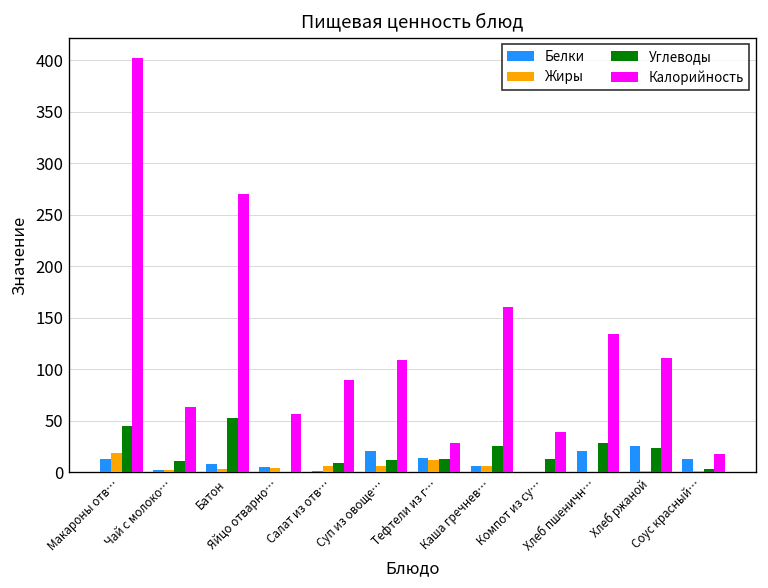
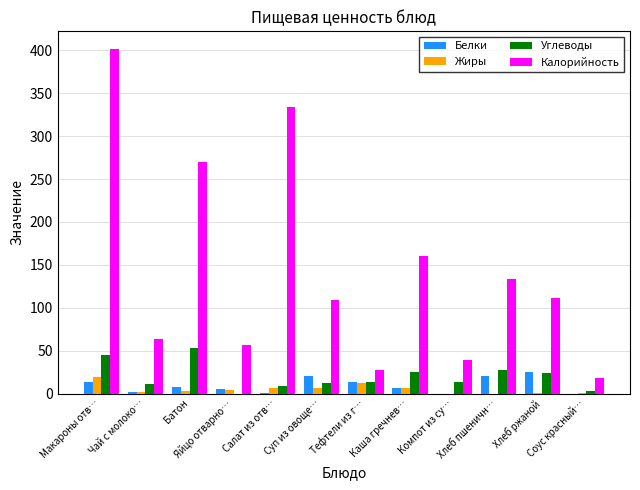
  {
    "Белки": {
      "Макароны отв…": 10,
      "Батон": 10,
      "Яйцо отварно…": 10,
      "Суп из овоще…": 20,
      "Тефтели из г…": 10,
      "Каша гречнев…": 10,
      "Компот из су…": 0,
      "Хлеб пшеничн…": 20,
      "Хлеб ржаной": 30,
-     "Соус красный…": 10
+     "Соус красный…": 0
    },
    "Жиры": {
      "Макароны отв…": 20,
      "Батон": 0,
      "Яйцо отварно…": 0,
      "Салат из отв…": 10,
      "Суп из овоще…": 10,
      "Тефтели из г…": 10,
      "Каша гречнев…": 10,
      "Компот из су…": 0,
      "Хлеб пшеничн…": 0
    },
    "Углеводы": {
      "Макароны отв…": 50,
      "Чай с молоко…": 10,
      "Батон": 50,
      "Яйцо отварно…": 0,
      "Салат из отв…": 10,
      "Суп из овоще…": 10,
      "Тефтели из г…": 10,
      "Каша гречнев…": 30,
      "Компот из су…": 10,
      "Хлеб пшеничн…": 30,
      "Хлеб ржаной": 20,
      "Соус красный…": 0
    },
    "Калорийность": {
      "Макароны отв…": 400,
      "Чай с молоко…": 60,
      "Батон": 270,
      "Яйцо отварно…": 60,
-     "Салат из отв…": 90,
+     "Салат из отв…": 330,
      "Суп из овоще…": 110,
      "Тефтели из г…": 30,
      "Каша гречнев…": 160,
      "Компот из су…": 40,
      "Хлеб пшеничн…": 130,
      "Хлеб ржаной": 110,
      "Соус красный…": 20
    }
  }
